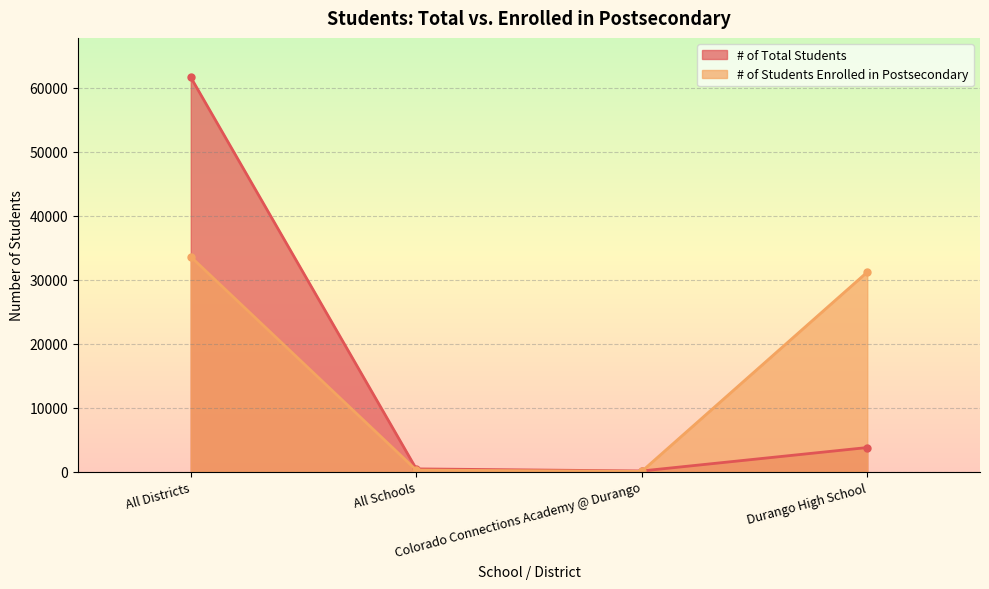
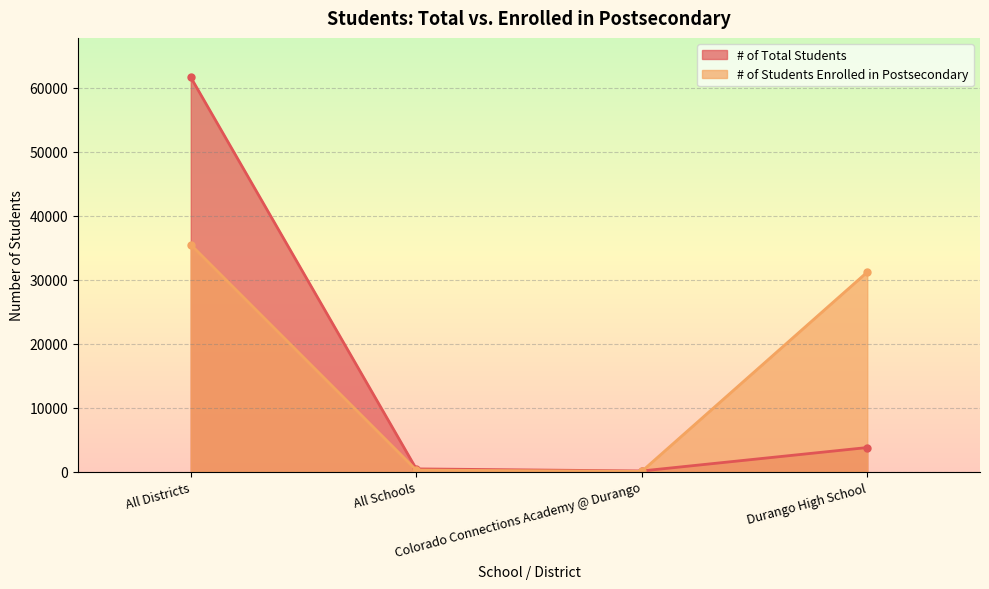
  {
    "# of Total Students": {
      "All Districts": 62000,
      "Durango High School": 4000
    },
    "# of Students Enrolled in Postsecondary": {
-     "All Districts": 34000,
+     "All Districts": 35000,
      "Durango High School": 31000
    }
  }
